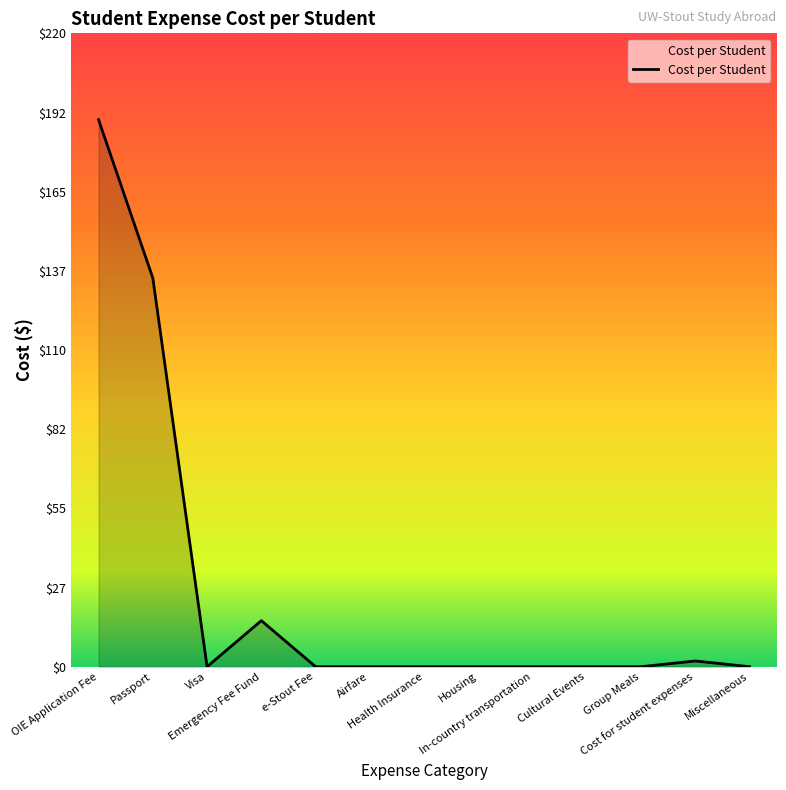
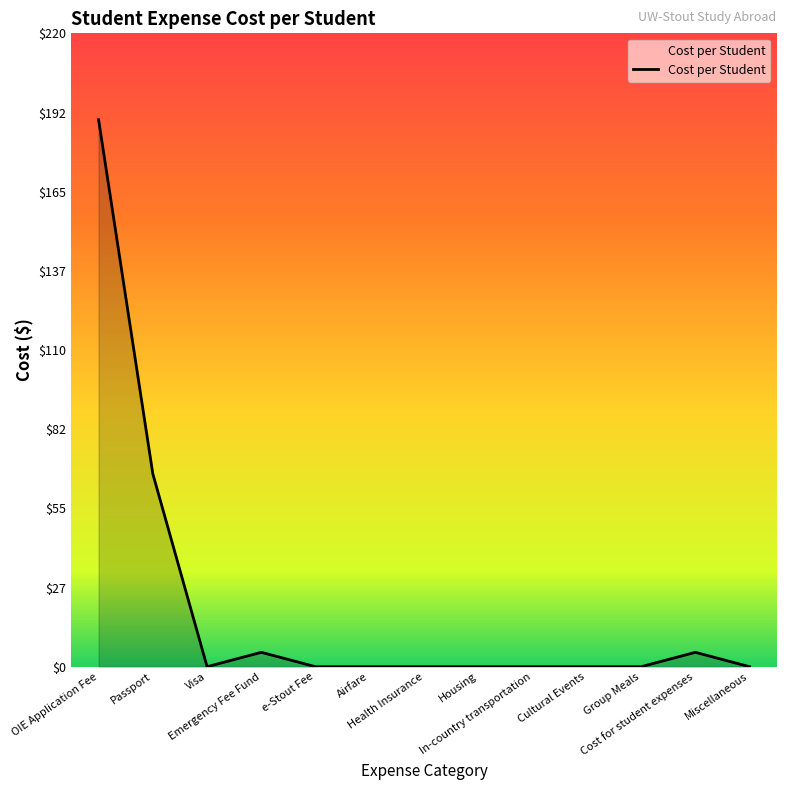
  {
    "OIE Application Fee": "$190",
-   "Passport": "$135",
+   "Passport": "$67",
    "Visa": "$0",
-   "Emergency Fee Fund": "$16",
+   "Emergency Fee Fund": "$5",
    "e-Stout Fee": "$0",
    "Airfare": "$0",
    "Health Insurance": "$0",
    "Housing": "$0",
    "In-country transportation": "$0",
    "Cultural Events": "$0",
    "Group Meals": "$0",
-   "Cost for student expenses": "$2",
+   "Cost for student expenses": "$5",
    "Miscellaneous": "$0"
  }
